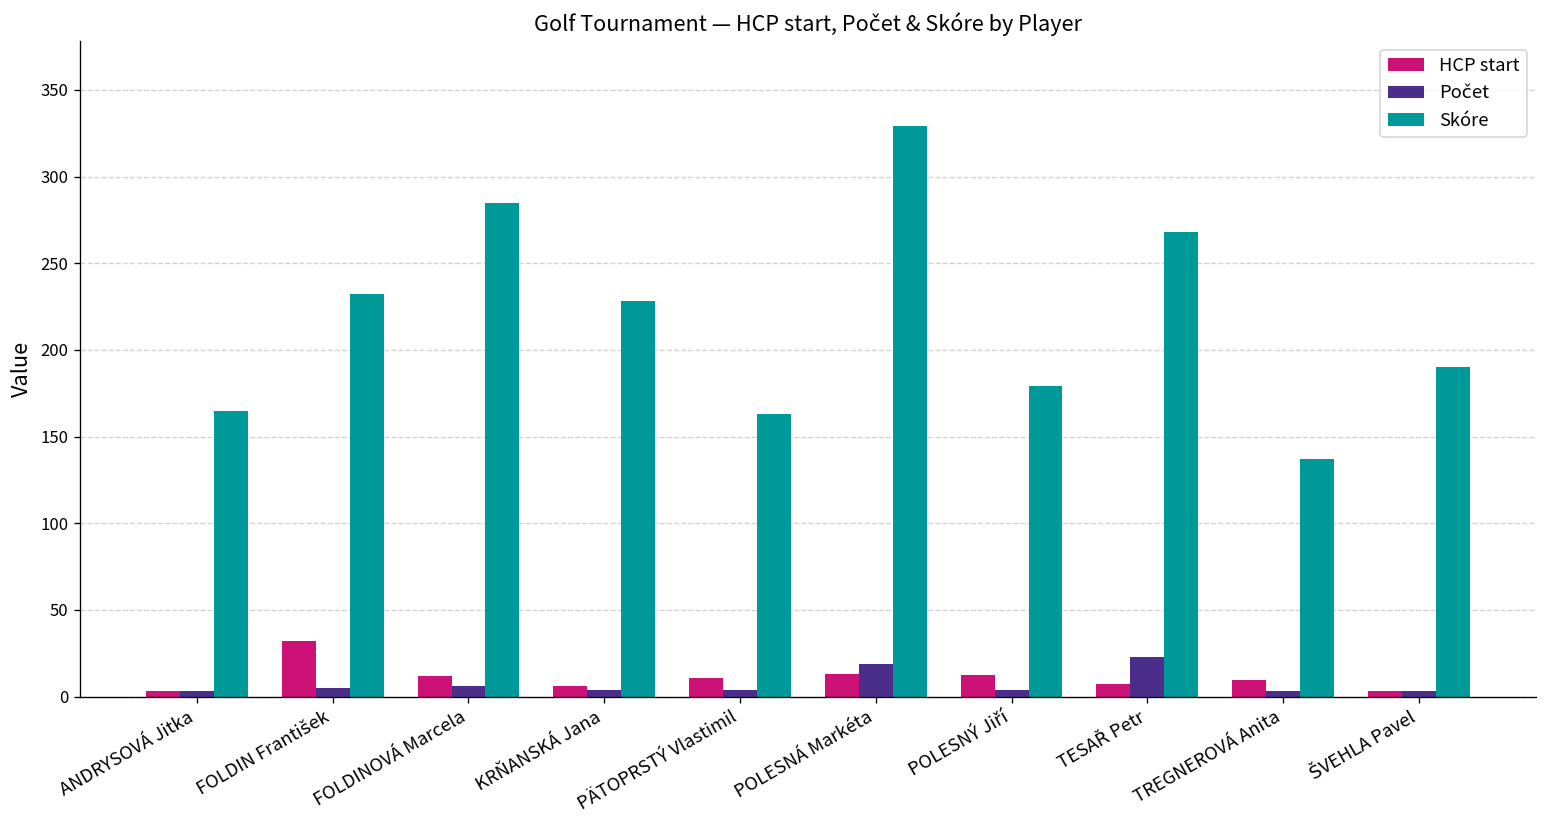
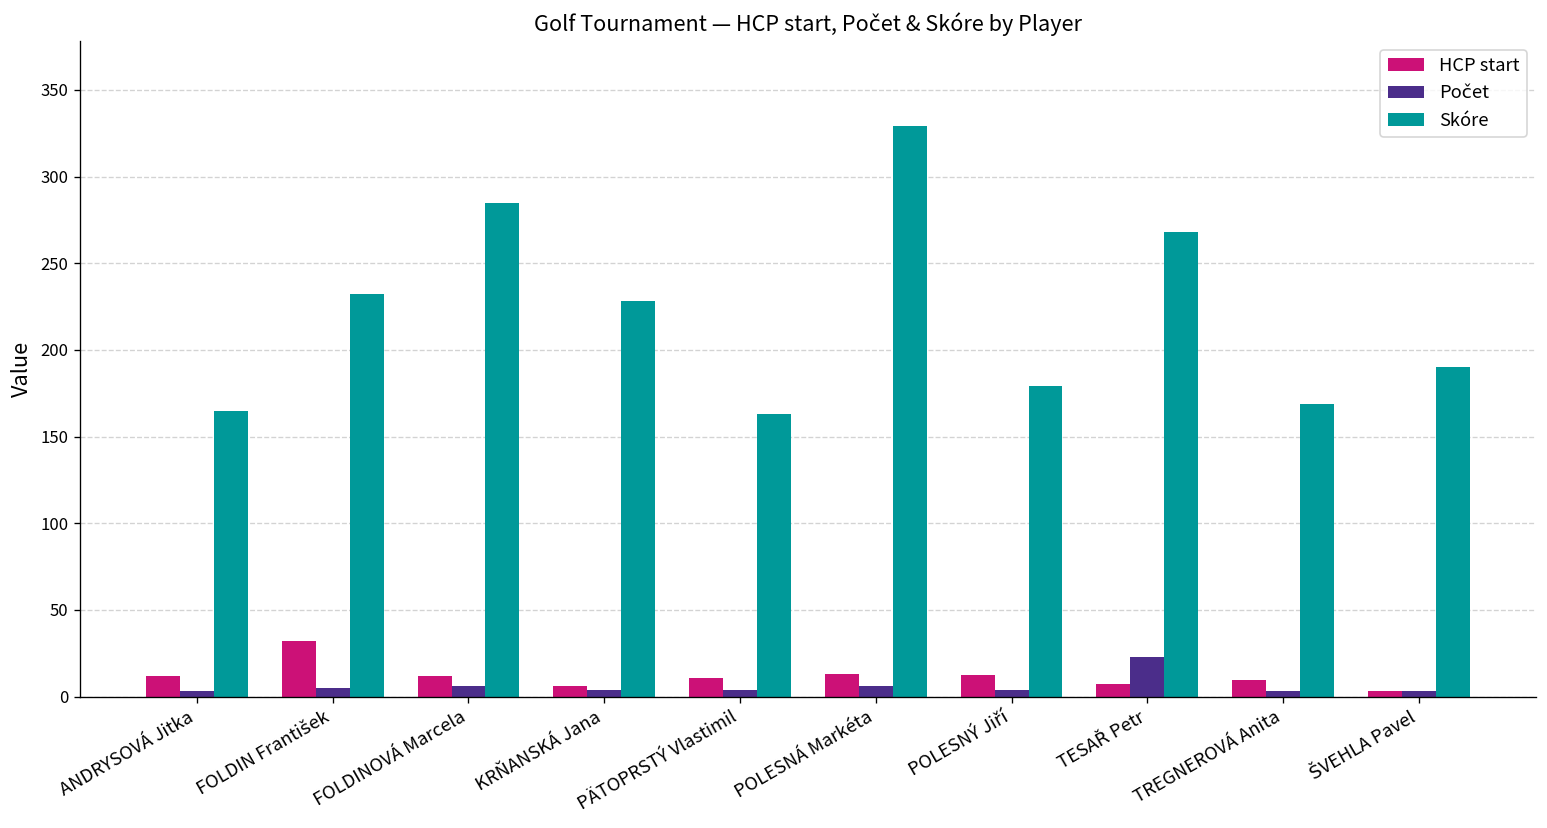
  {
    "HCP start": {
-     "ANDRYSOVÁ Jitka": 3,
+     "ANDRYSOVÁ Jitka": 12,
      "FOLDIN František": 32,
      "FOLDINOVÁ Marcela": 12,
      "KRŇANSKÁ Jana": 6,
      "PÄTOPRSTÝ Vlastimil": 11,
      "POLESNÁ Markéta": 13,
      "POLESNÝ Jiří": 13,
      "TESAŘ Petr": 7,
      "TREGNEROVÁ Anita": 10,
      "ŠVEHLA Pavel": 3
    },
    "Počet": {
      "ANDRYSOVÁ Jitka": 3,
      "FOLDIN František": 5,
      "FOLDINOVÁ Marcela": 6,
      "KRŇANSKÁ Jana": 4,
      "PÄTOPRSTÝ Vlastimil": 4,
-     "POLESNÁ Markéta": 19,
+     "POLESNÁ Markéta": 6,
      "POLESNÝ Jiří": 4,
      "TESAŘ Petr": 23,
      "TREGNEROVÁ Anita": 3,
      "ŠVEHLA Pavel": 3
    },
    "Skóre": {
      "ANDRYSOVÁ Jitka": 165,
      "FOLDIN František": 232,
      "FOLDINOVÁ Marcela": 285,
      "KRŇANSKÁ Jana": 228,
      "PÄTOPRSTÝ Vlastimil": 163,
      "POLESNÁ Markéta": 329,
      "POLESNÝ Jiří": 179,
      "TESAŘ Petr": 268,
-     "TREGNEROVÁ Anita": 137,
+     "TREGNEROVÁ Anita": 169,
      "ŠVEHLA Pavel": 190
    }
  }
